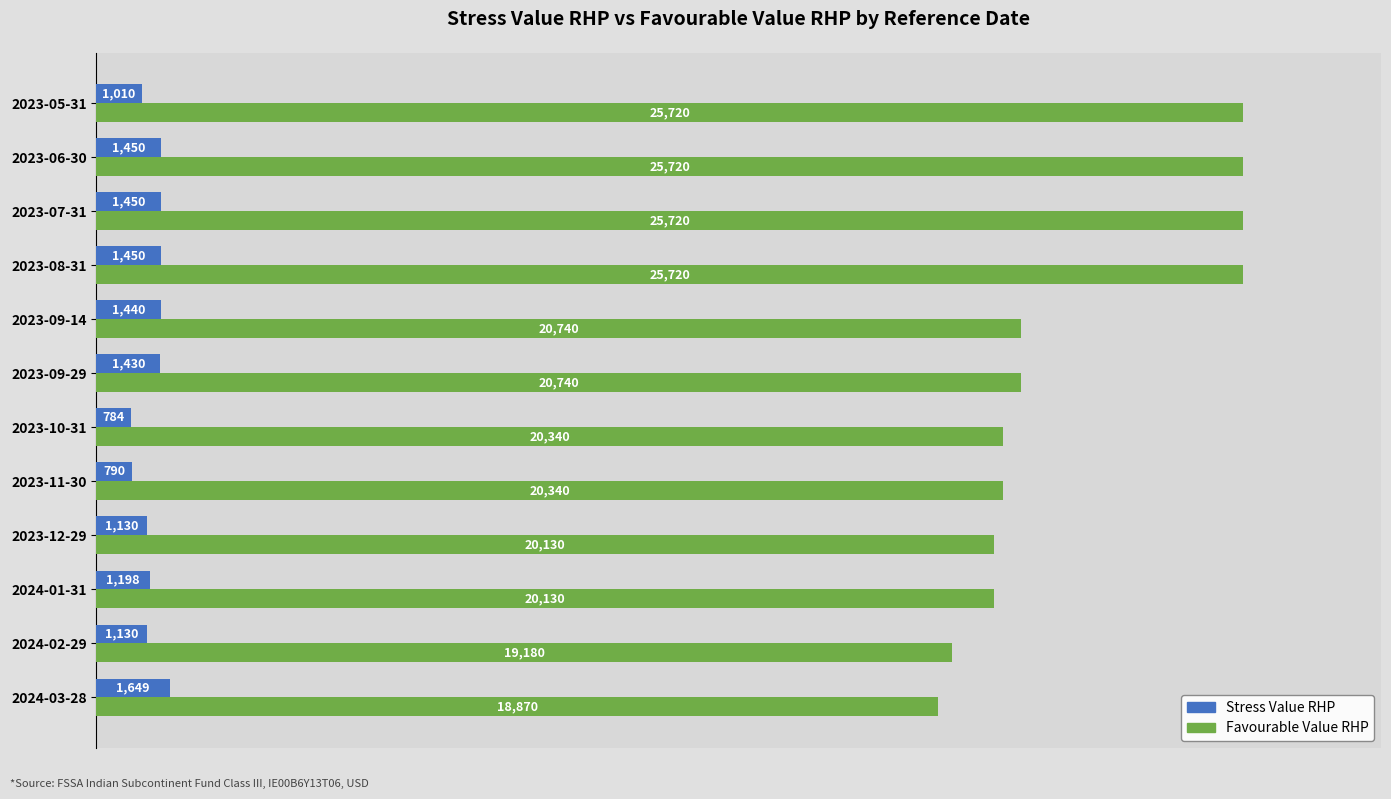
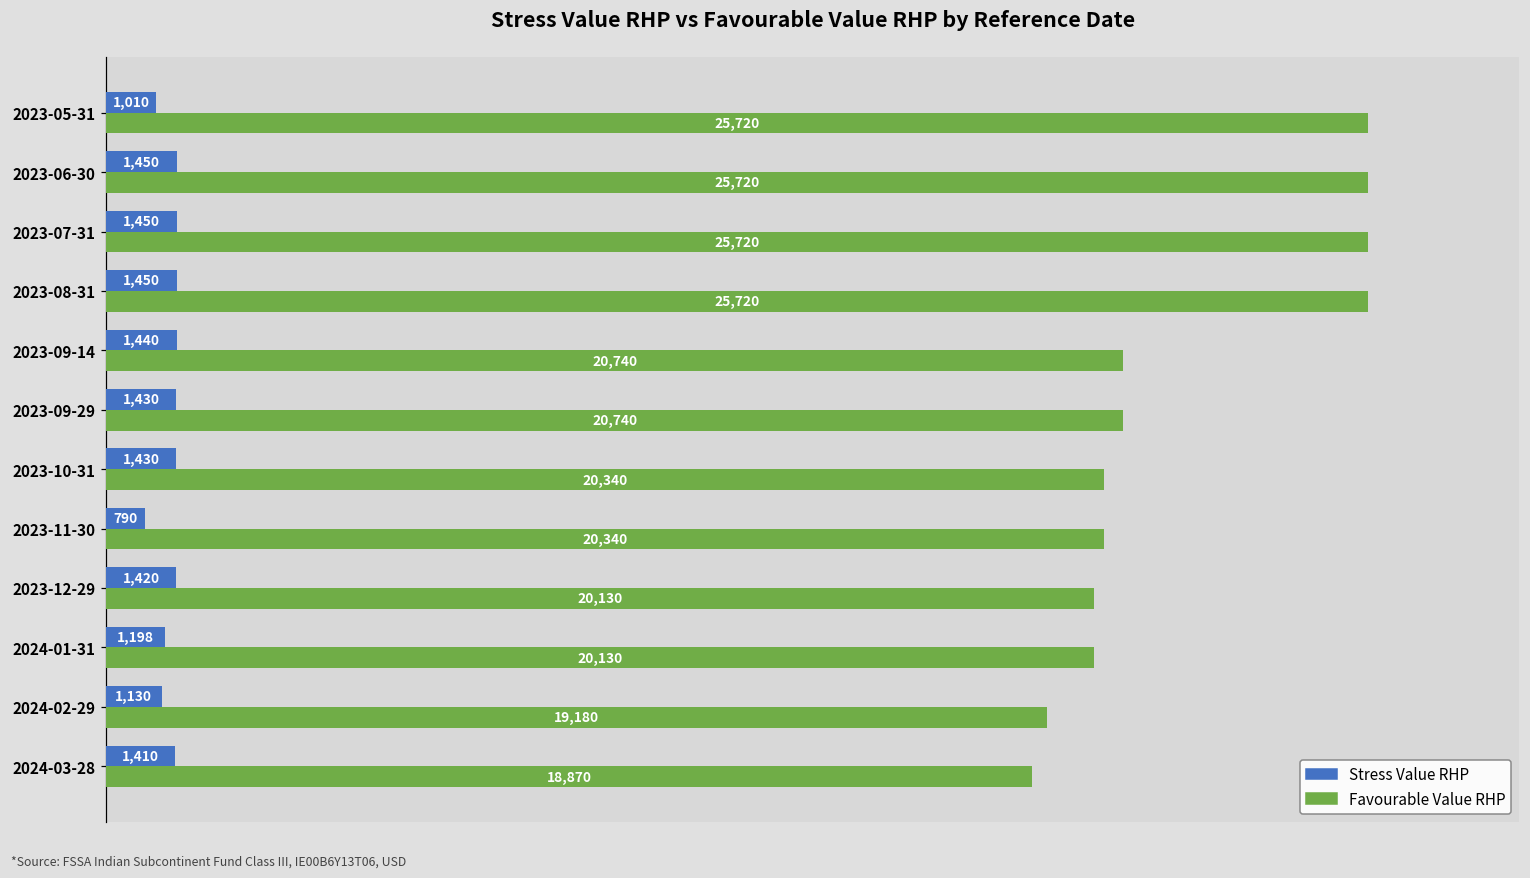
  {
    "Favourable Value RHP": {
      "2023-05-31": "25,720",
      "2023-06-30": "25,720",
      "2023-07-31": "25,720",
      "2023-08-31": "25,720",
      "2023-09-14": "20,740",
      "2023-09-29": "20,740",
      "2023-10-31": "20,340",
      "2023-11-30": "20,340",
      "2023-12-29": "20,130",
      "2024-01-31": "20,130",
      "2024-02-29": "19,180",
      "2024-03-28": "18,870"
    },
    "Stress Value RHP": {
      "2023-05-31": "1,010",
      "2023-06-30": "1,450",
      "2023-07-31": "1,450",
      "2023-08-31": "1,450",
      "2023-09-14": "1,440",
      "2023-09-29": "1,430",
-     "2023-10-31": "784",
+     "2023-10-31": "1,430",
      "2023-11-30": "790",
-     "2023-12-29": "1,130",
+     "2023-12-29": "1,420",
      "2024-01-31": "1,198",
      "2024-02-29": "1,130",
-     "2024-03-28": "1,649"
+     "2024-03-28": "1,410"
    }
  }
